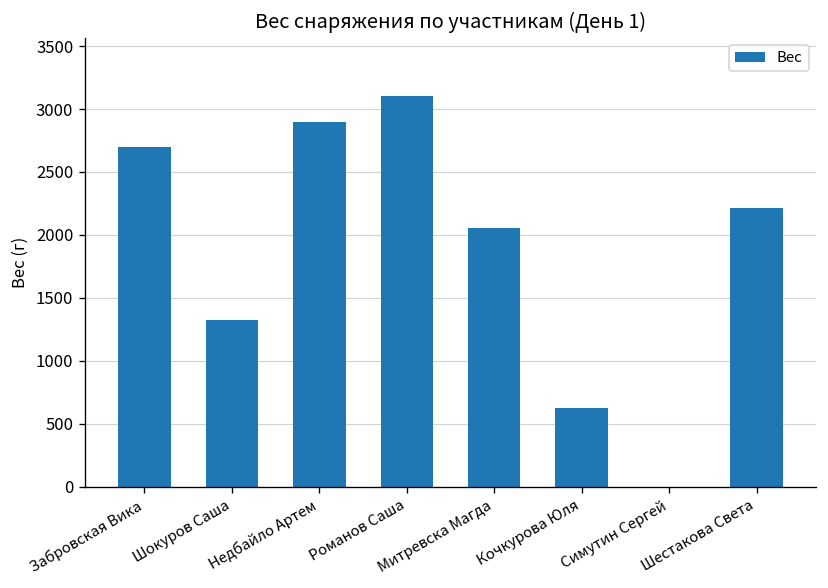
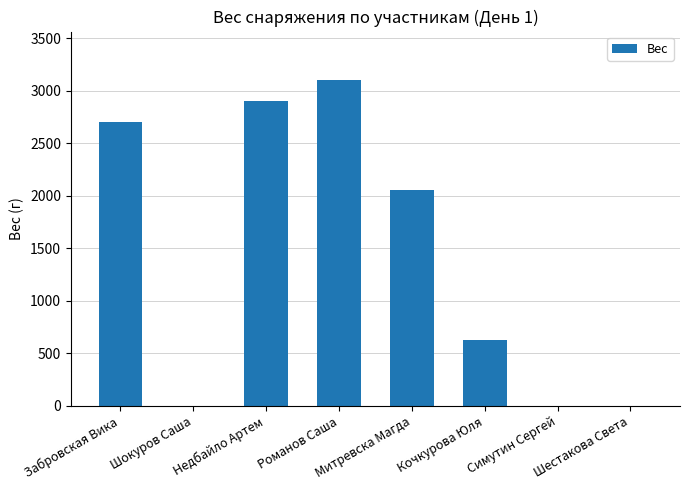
  {
    "Забровская Вика": 2700,
-   "Шокуров Саша": 1320,
+   "Шокуров Саша": 0,
    "Недбайло Артем": 2900,
    "Романов Саша": 3100,
    "Митревска Магда": 2060,
    "Кочкурова Юля": 630,
    "Симутин Сергей": 0,
-   "Шестакова Света": 2210
+   "Шестакова Света": 0
  }
